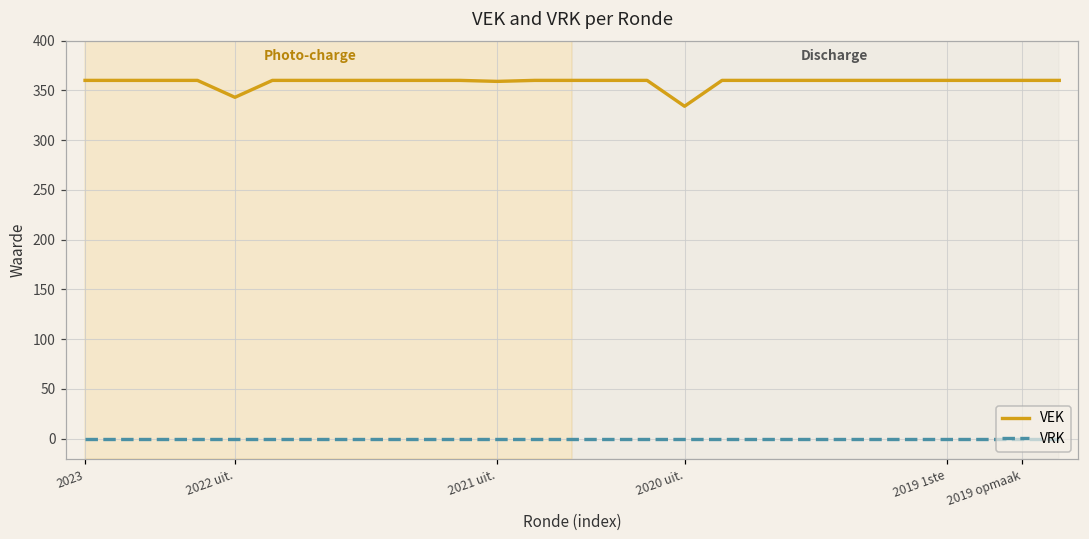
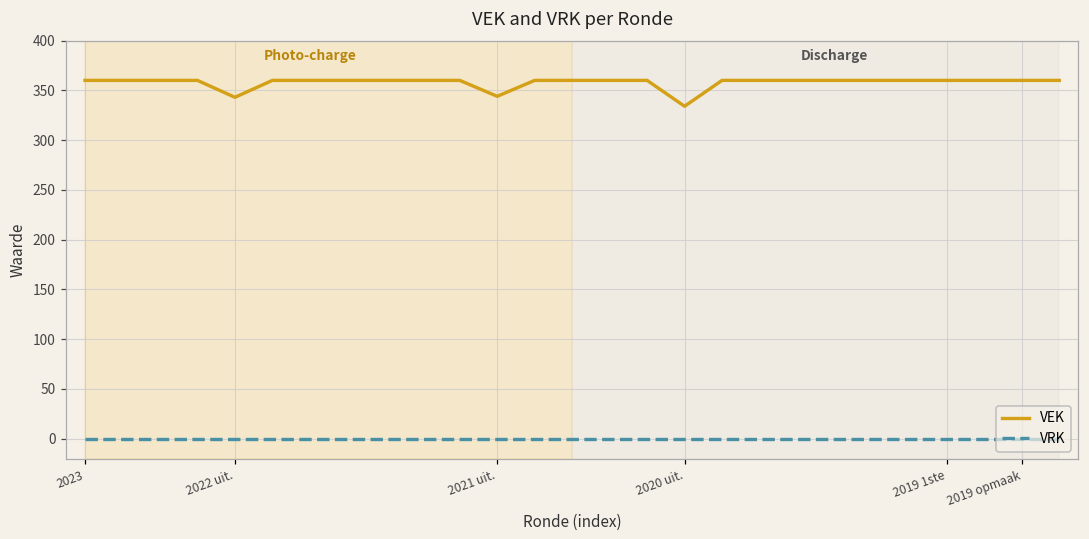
  {
    "VEK": {
      "2023": 360,
      "2022 uit.": 340,
-     "2021 uit.": 360,
+     "2021 uit.": 340,
      "2020 uit.": 330,
      "2019 1ste": 360,
      "2019 opmaak": 360
    },
    "VRK": {
      "2023": 0,
      "2022 uit.": 0,
      "2021 uit.": 0,
      "2020 uit.": 0,
      "2019 1ste": 0
    }
  }
